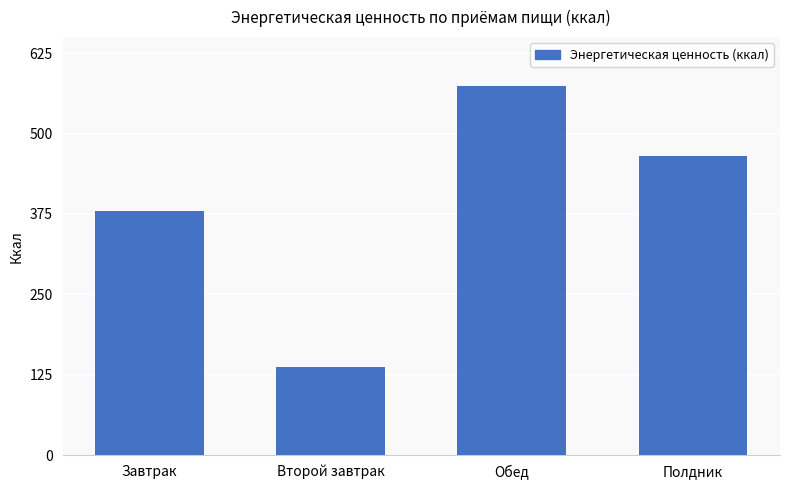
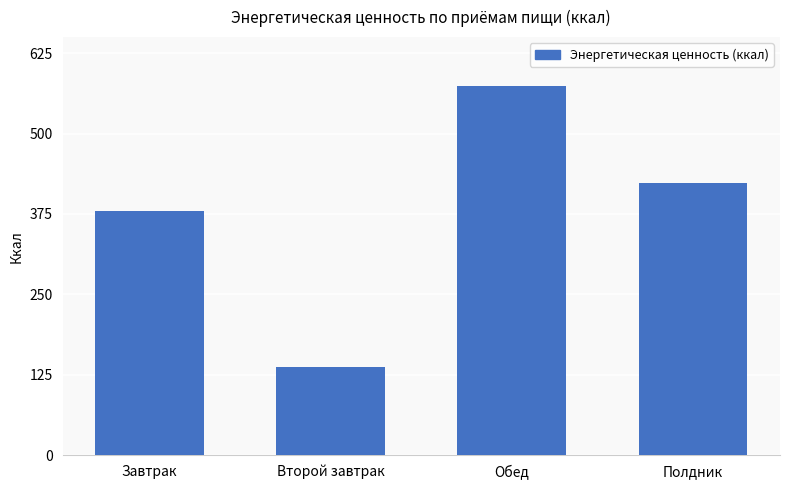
  {
    "Завтрак": 380,
    "Второй завтрак": 140,
    "Обед": 570,
-   "Полдник": 470
+   "Полдник": 420
  }
